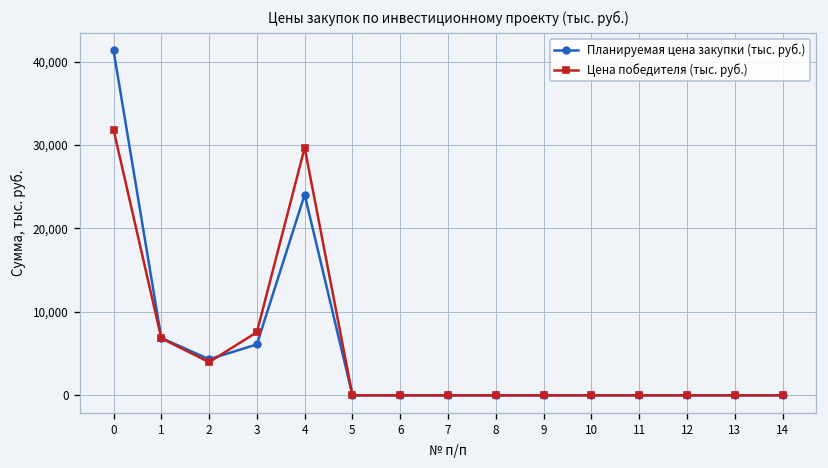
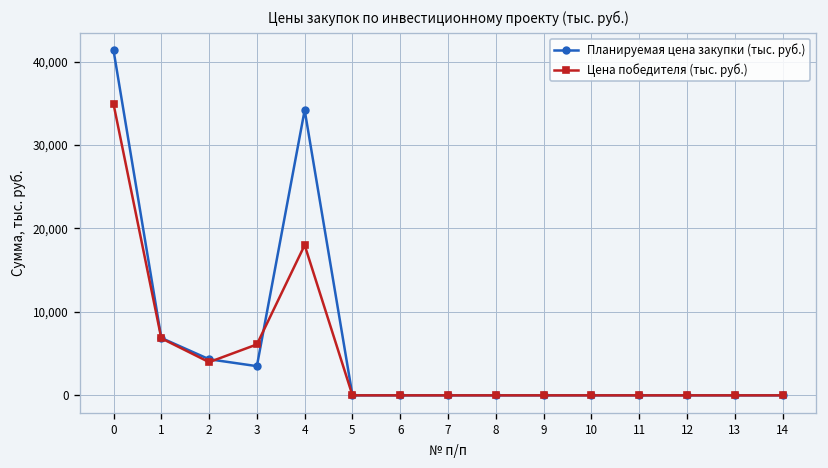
  {
    "Планируемая цена закупки (тыс. руб.)": {
      "0": "41,000",
-     "3": "6,000",
-     "4": "24,000"
+     "3": "3,000",
+     "4": "34,000"
    },
    "Цена победителя (тыс. руб.)": {
-     "0": "32,000",
-     "3": "8,000",
-     "4": "30,000"
+     "0": "35,000",
+     "3": "6,000",
+     "4": "18,000"
    }
  }
